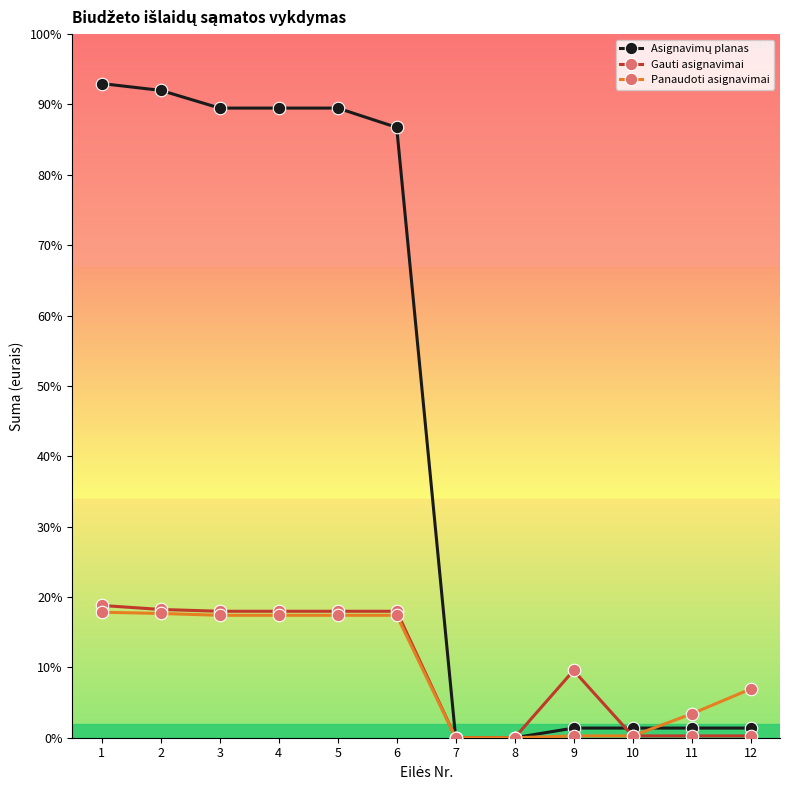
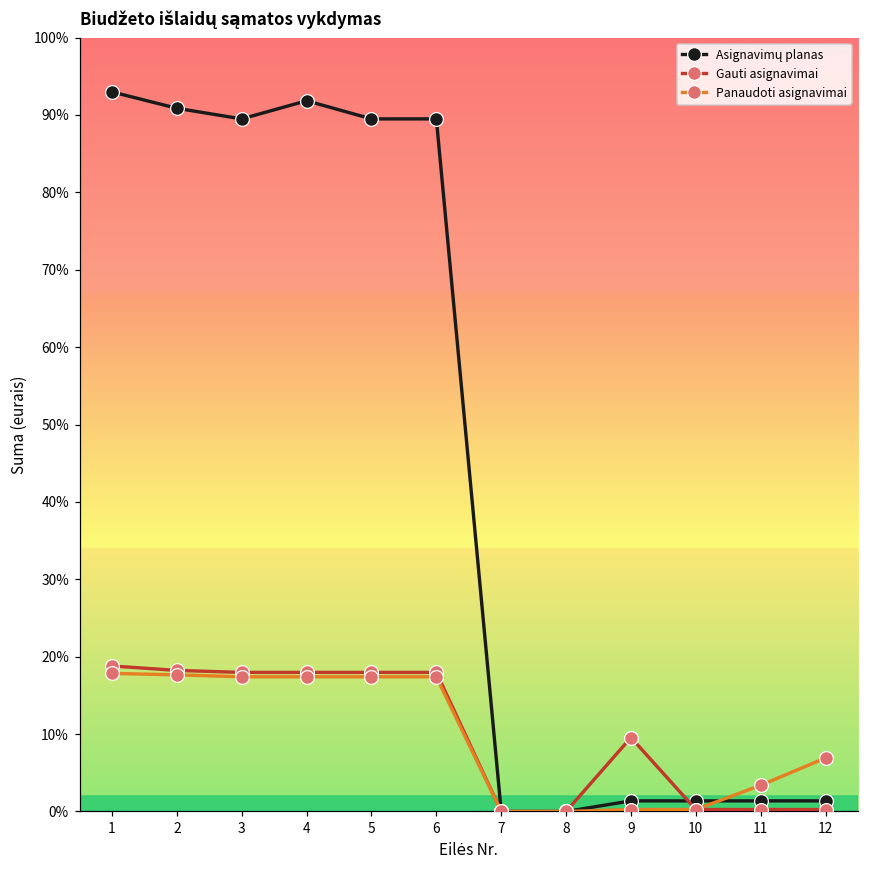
  {
    "Asignavimų planas": {
      "1": "93%",
-     "2": "92%",
+     "2": "91%",
      "3": "89%",
-     "4": "89%",
+     "4": "92%",
      "5": "89%",
-     "6": "87%"
+     "6": "89%"
    },
    "Gauti asignavimai": {
      "1": "19%",
      "2": "18%",
      "3": "18%",
      "4": "18%",
      "5": "18%",
      "6": "18%",
      "9": "10%"
    },
    "Panaudoti asignavimai": {
      "1": "18%",
      "2": "18%",
      "3": "17%",
      "4": "17%",
      "5": "17%",
      "6": "17%",
      "11": "3%",
      "12": "7%"
    }
  }
